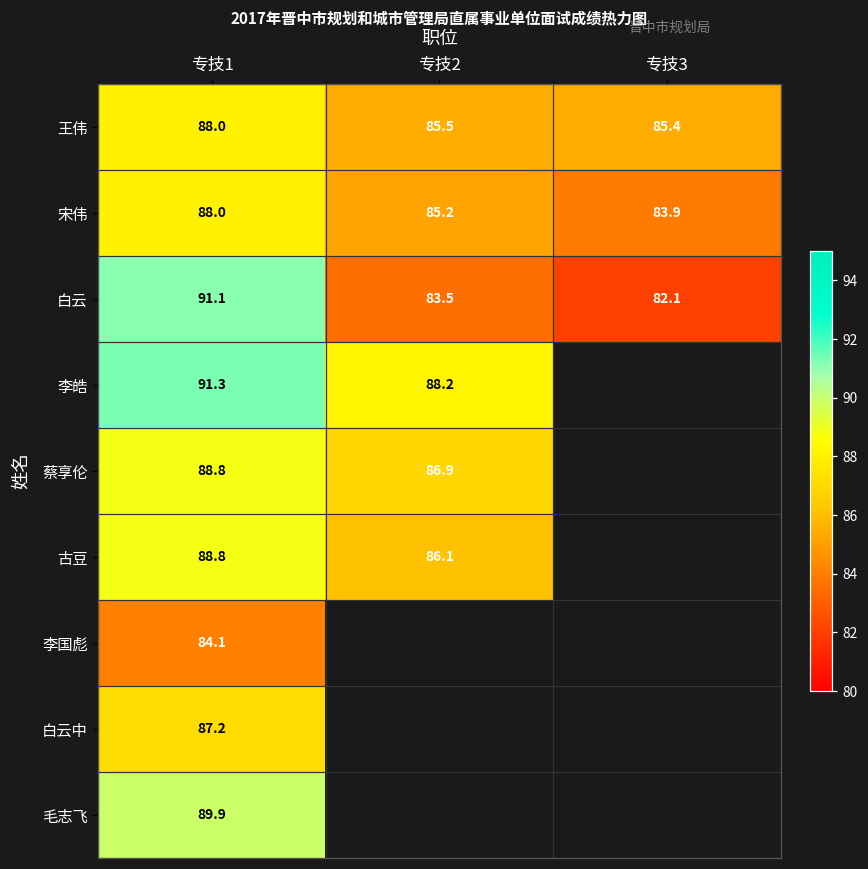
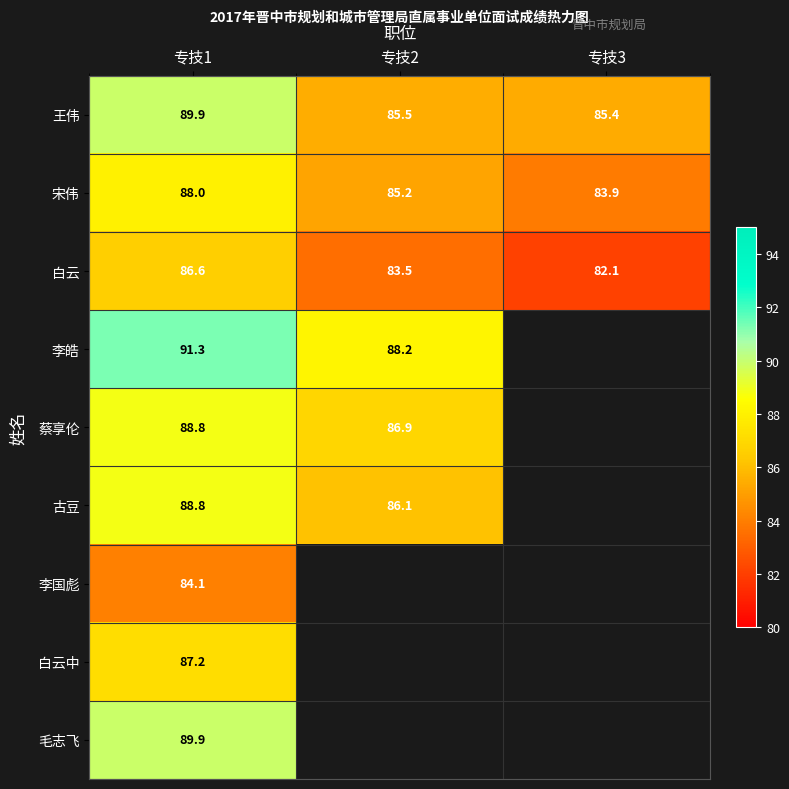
  {
    "王伟": {
-     "专技1": 88.0,
+     "专技1": 89.9,
      "专技2": 85.5,
      "专技3": 85.4
    },
    "宋伟": {
      "专技1": 88.0,
      "专技2": 85.2,
      "专技3": 83.9
    },
    "白云": {
-     "专技1": 91.1,
+     "专技1": 86.6,
      "专技2": 83.5,
      "专技3": 82.1
    },
    "李皓": {
      "专技1": 91.3,
      "专技2": 88.2
    },
    "蔡享伦": {
      "专技1": 88.8,
      "专技2": 86.9
    },
    "古豆": {
      "专技1": 88.8,
      "专技2": 86.1
    },
    "李国彪": {
      "专技1": 84.1
    },
    "白云中": {
      "专技1": 87.2
    },
    "毛志飞": {
      "专技1": 89.9
    }
  }
